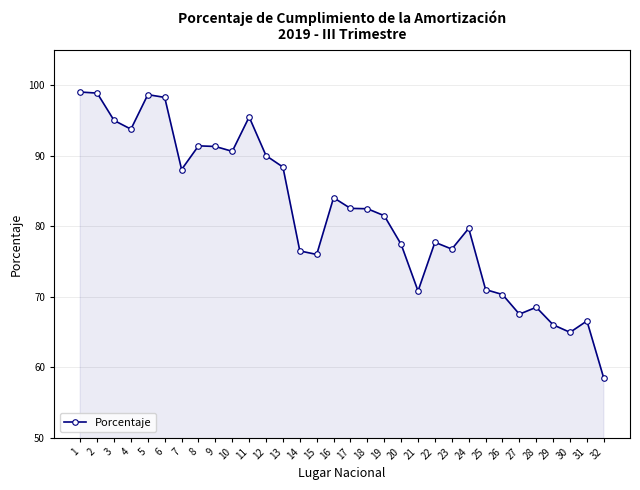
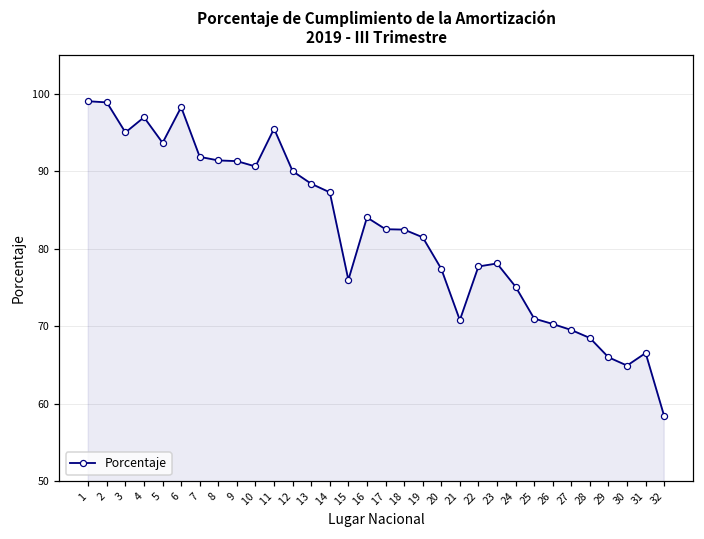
  {
    "1": 99,
    "2": 99,
    "3": 95,
-   "4": 94,
-   "5": 99,
+   "4": 97,
+   "5": 94,
    "6": 98,
-   "7": 88,
+   "7": 92,
    "8": 91,
    "9": 91,
    "10": 91,
    "11": 96,
    "12": 90,
    "13": 88,
-   "14": 77,
+   "14": 87,
    "15": 76,
    "16": 84,
    "17": 83,
    "18": 82,
    "19": 82,
    "20": 77,
    "21": 71,
    "22": 78,
-   "23": 77,
-   "24": 80,
+   "23": 78,
+   "24": 75,
    "25": 71,
    "26": 70,
-   "27": 68,
+   "27": 70,
    "28": 69,
    "29": 66,
    "30": 65,
    "31": 67,
    "32": 58
  }
